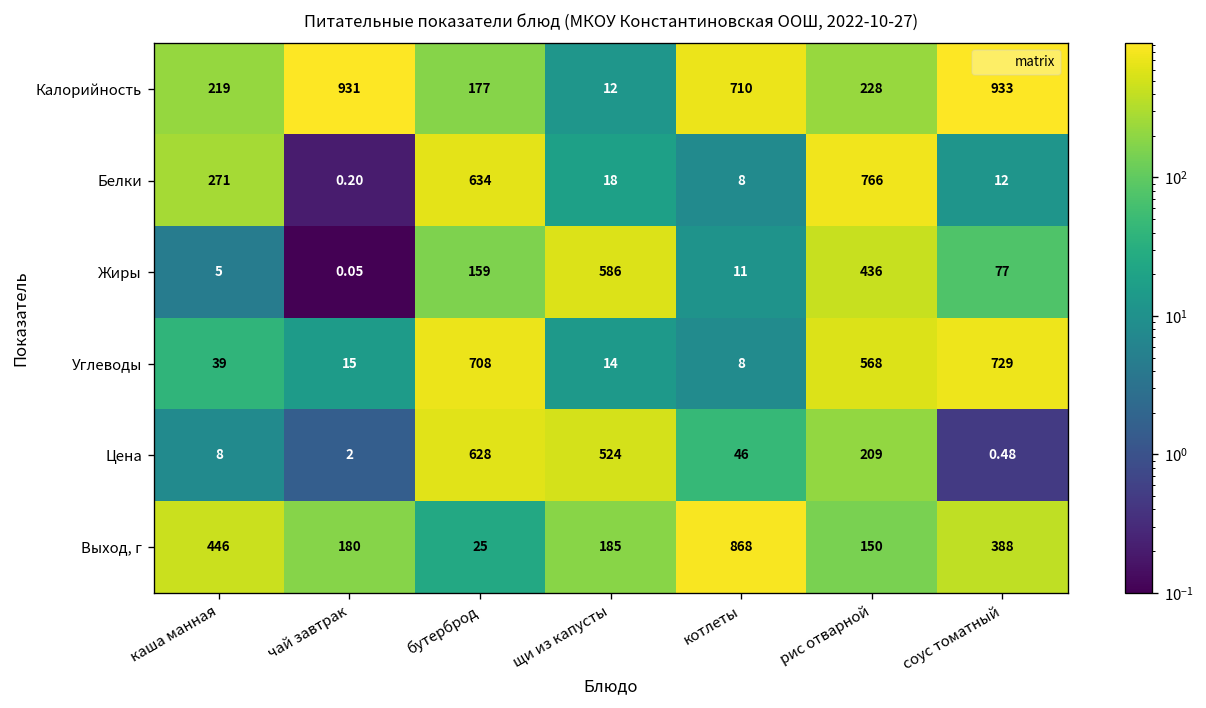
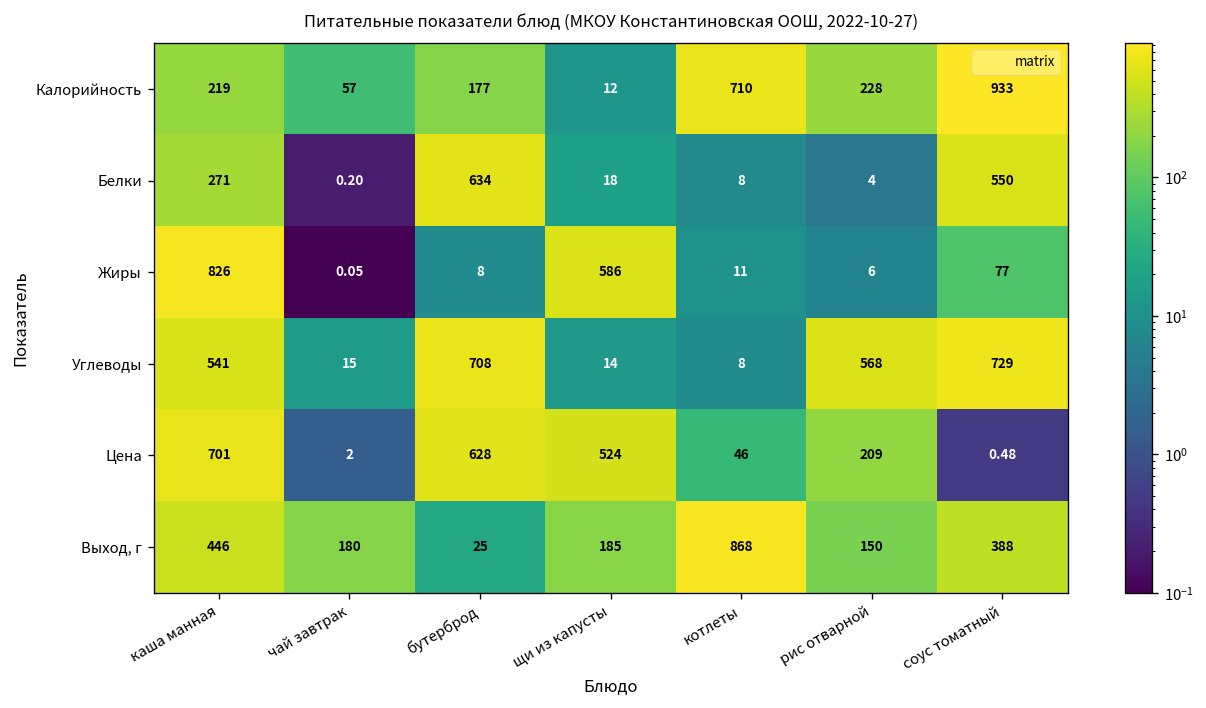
  {
    "Калорийность": {
      "каша манная": 219,
-     "чай завтрак": 931,
+     "чай завтрак": 57,
      "бутерброд": 177,
      "щи из капусты": 12,
      "котлеты": 710,
      "рис отварной": 228,
      "соус томатный": 933
    },
    "Белки": {
      "каша манная": 271,
      "чай завтрак": 0.20,
      "бутерброд": 634,
      "щи из капусты": 18,
      "котлеты": 8,
-     "рис отварной": 766,
-     "соус томатный": 12
+     "рис отварной": 4,
+     "соус томатный": 550
    },
    "Жиры": {
-     "каша манная": 5,
+     "каша манная": 826,
      "чай завтрак": 0.05,
-     "бутерброд": 159,
+     "бутерброд": 8,
      "щи из капусты": 586,
      "котлеты": 11,
-     "рис отварной": 436,
+     "рис отварной": 6,
      "соус томатный": 77
    },
    "Углеводы": {
-     "каша манная": 39,
+     "каша манная": 541,
      "чай завтрак": 15,
      "бутерброд": 708,
      "щи из капусты": 14,
      "котлеты": 8,
      "рис отварной": 568,
      "соус томатный": 729
    },
    "Цена": {
-     "каша манная": 8,
+     "каша манная": 701,
      "чай завтрак": 2,
      "бутерброд": 628,
      "щи из капусты": 524,
      "котлеты": 46,
      "рис отварной": 209,
      "соус томатный": 0.48
    },
    "Выход, г": {
      "каша манная": 446,
      "чай завтрак": 180,
      "бутерброд": 25,
      "щи из капусты": 185,
      "котлеты": 868,
      "рис отварной": 150,
      "соус томатный": 388
    }
  }
